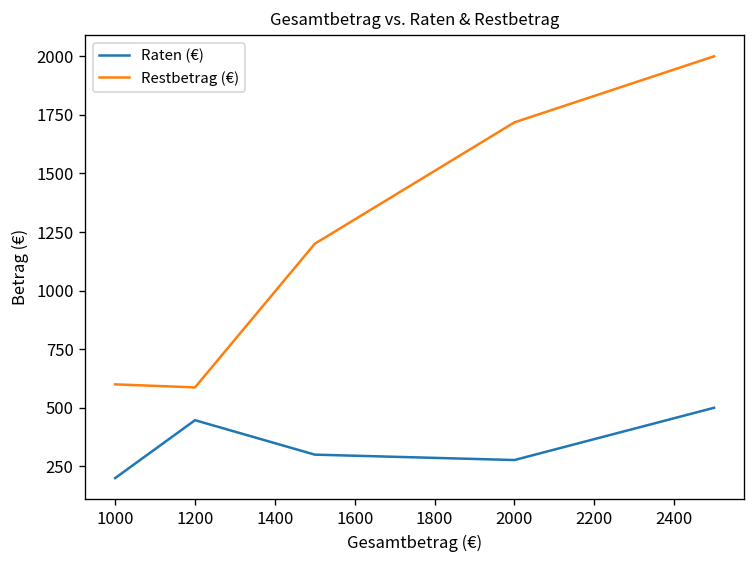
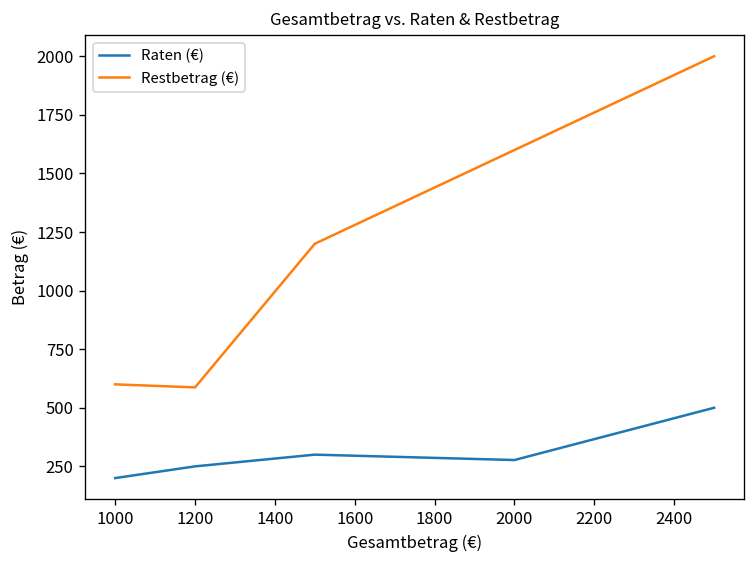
  {
    "Raten (€)": {
      "1000": 200,
-     "1200": 450,
+     "1200": 250,
      "2000": 280
    },
    "Restbetrag (€)": {
      "1000": 600,
      "1200": 590,
-     "2000": 1720
+     "2000": 1600
    }
  }
